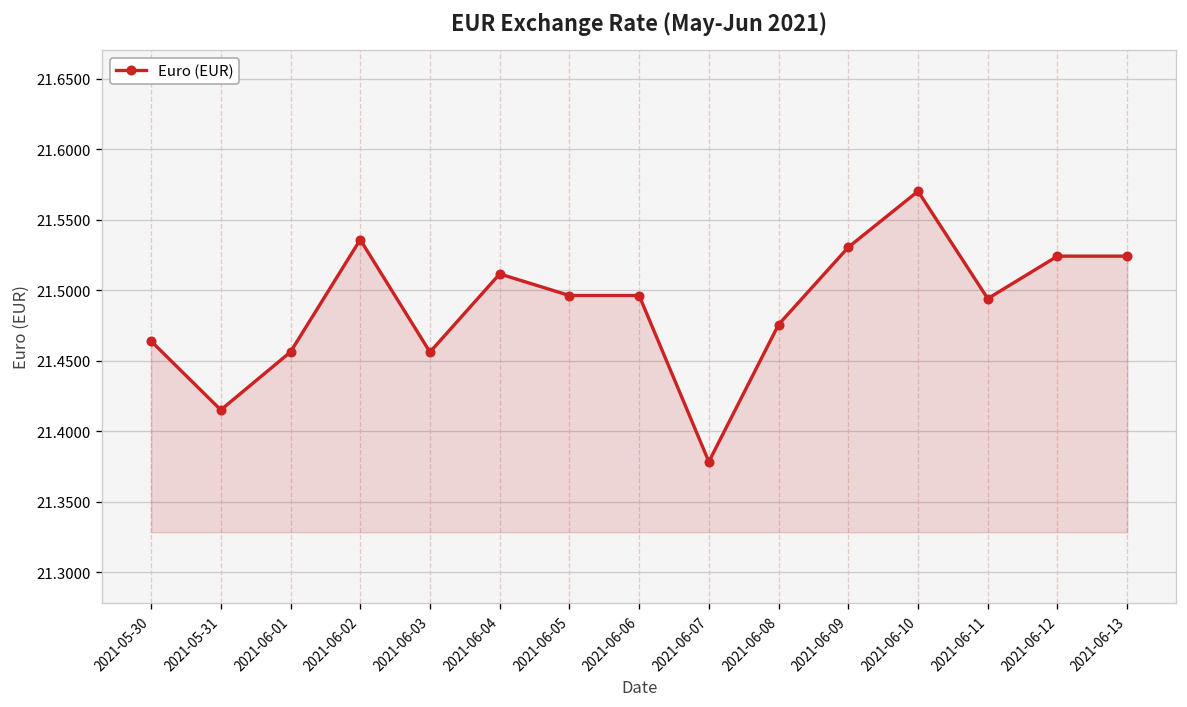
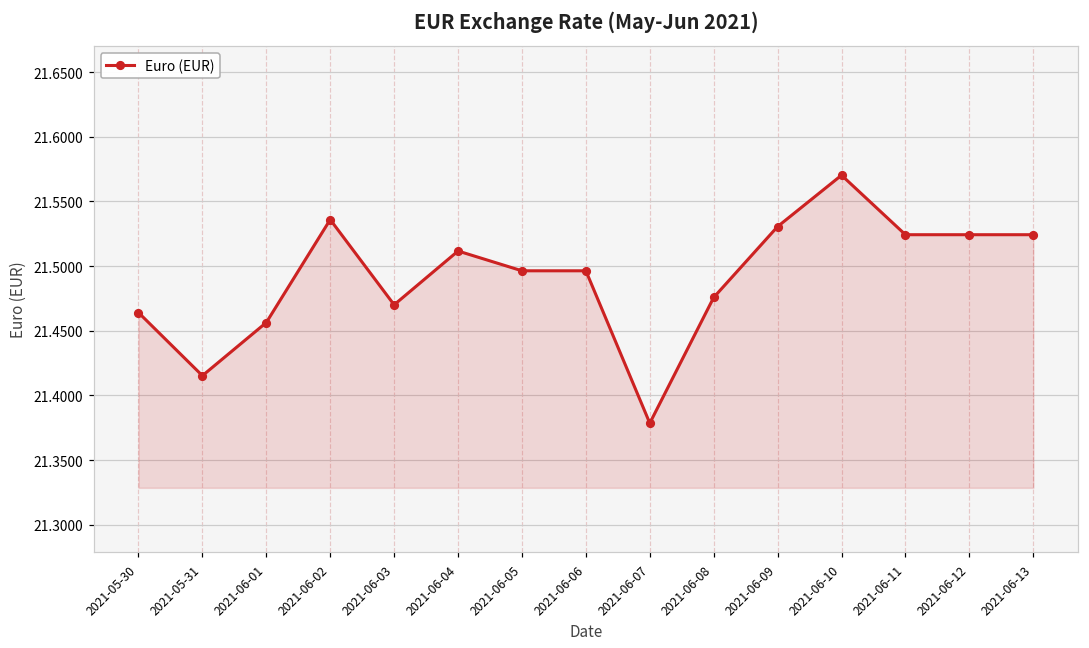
  {
    "2021-05-30": 21.464,
    "2021-05-31": 21.415,
    "2021-06-01": 21.456,
    "2021-06-02": 21.536,
-   "2021-06-03": 21.456,
+   "2021-06-03": 21.470,
    "2021-06-04": 21.512,
    "2021-06-05": 21.496,
    "2021-06-06": 21.496,
    "2021-06-07": 21.379,
    "2021-06-08": 21.476,
    "2021-06-09": 21.531,
    "2021-06-10": 21.570,
-   "2021-06-11": 21.494,
+   "2021-06-11": 21.524,
    "2021-06-12": 21.524,
    "2021-06-13": 21.524
  }
